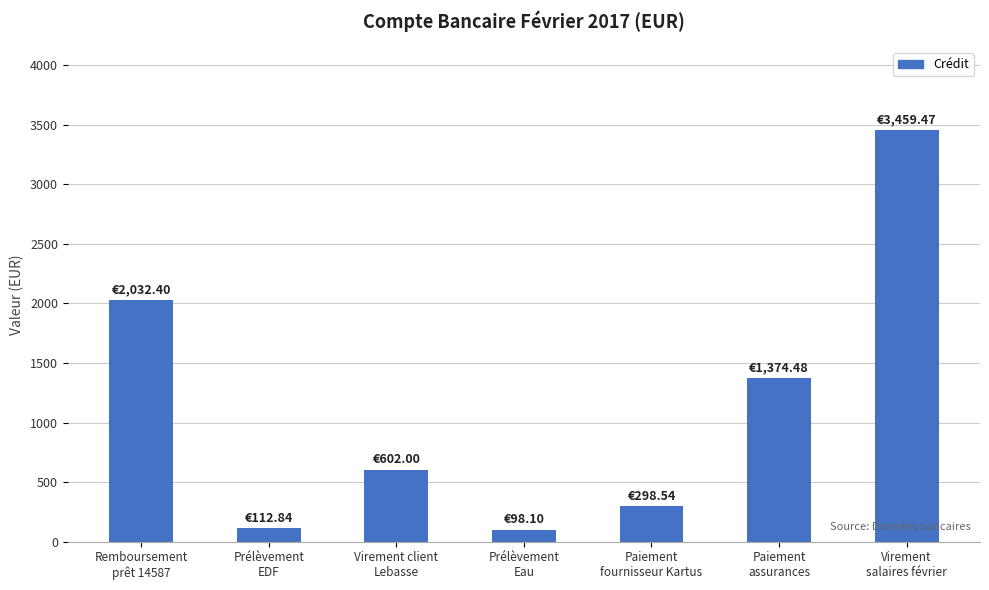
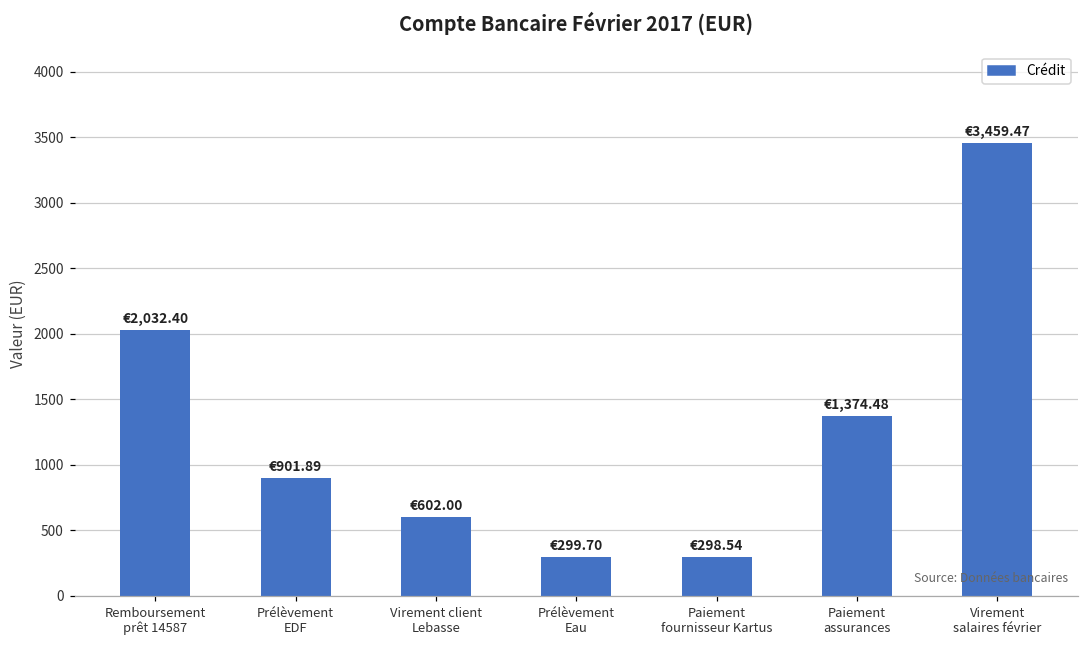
  {
    "Remboursement prêt 14587": "€2,032.40",
-   "Prélèvement EDF": "€112.84",
+   "Prélèvement EDF": "€901.89",
    "Virement client Lebasse": "€602.00",
-   "Prélèvement Eau": "€98.10",
+   "Prélèvement Eau": "€299.70",
    "Paiement fournisseur Kartus": "€298.54",
    "Paiement assurances": "€1,374.48",
    "Virement salaires février": "€3,459.47"
  }
